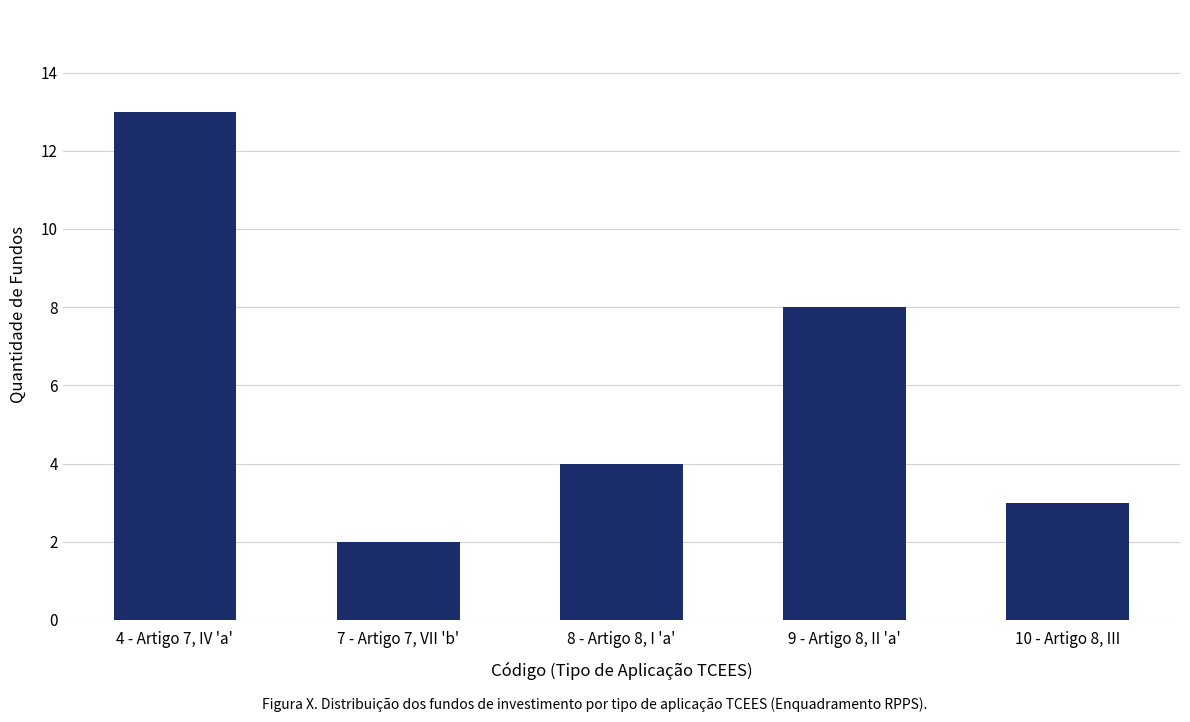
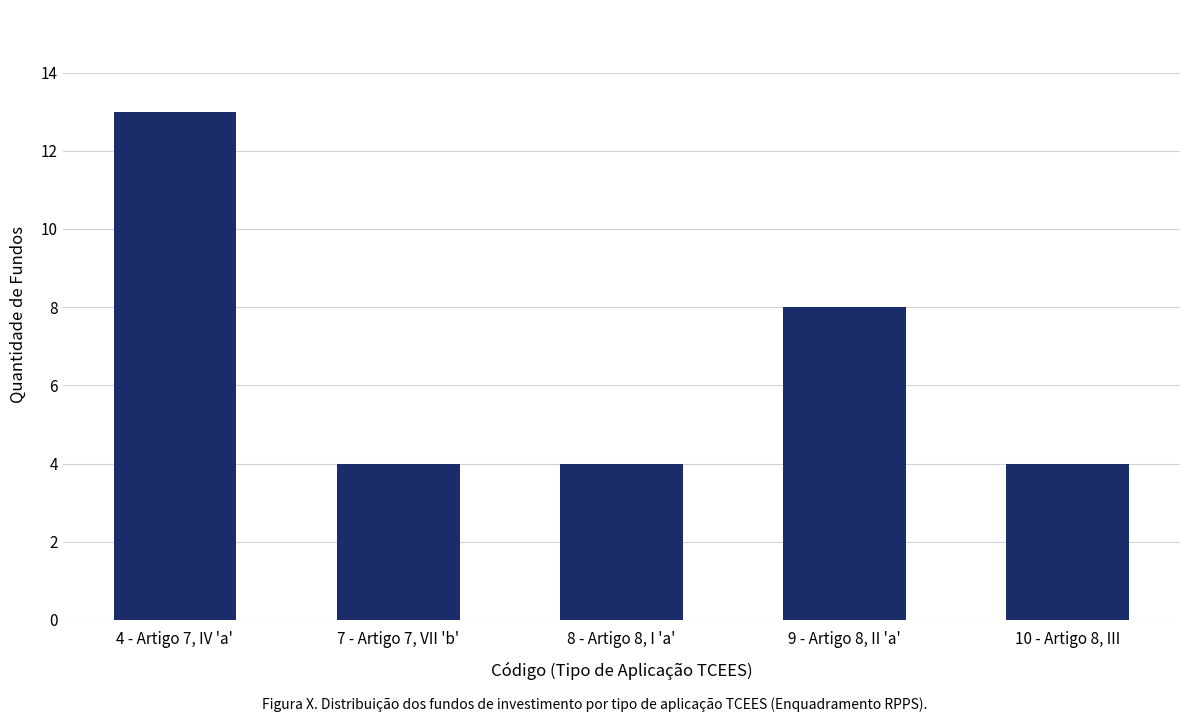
  {
    "4 - Artigo 7, IV 'a'": 13,
-   "7 - Artigo 7, VII 'b'": 2,
+   "7 - Artigo 7, VII 'b'": 4,
    "8 - Artigo 8, I 'a'": 4,
    "9 - Artigo 8, II 'a'": 8,
-   "10 - Artigo 8, III": 3
+   "10 - Artigo 8, III": 4
  }
